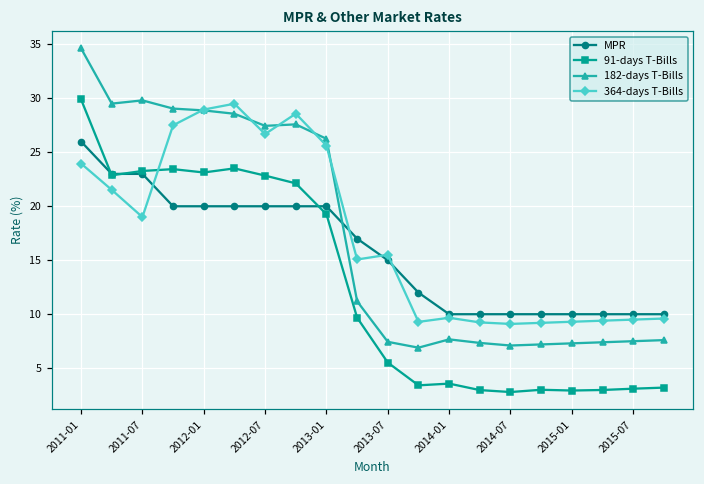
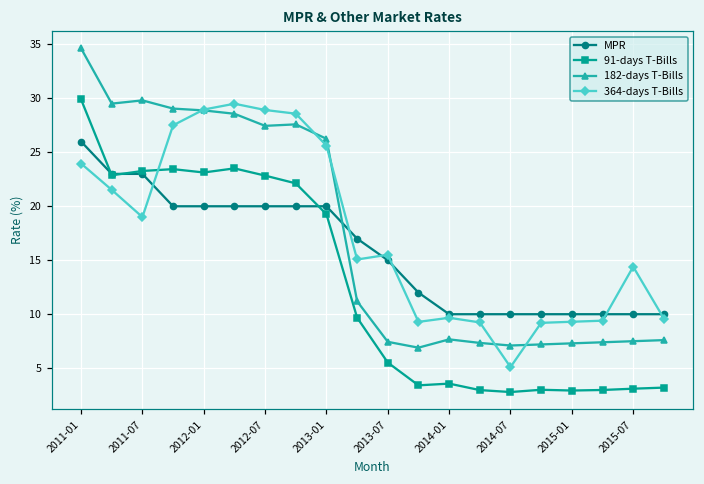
  {
    "364-days T-Bills": {
      "2011-01": 24,
      "2011-07": 19,
-     "2012-07": 27,
+     "2012-07": 29,
      "2013-01": 26,
      "2013-07": 16,
      "2014-01": 10,
-     "2014-07": 9,
+     "2014-07": 5,
      "2015-01": 9,
-     "2015-07": 10
+     "2015-07": 14
    }
  }
